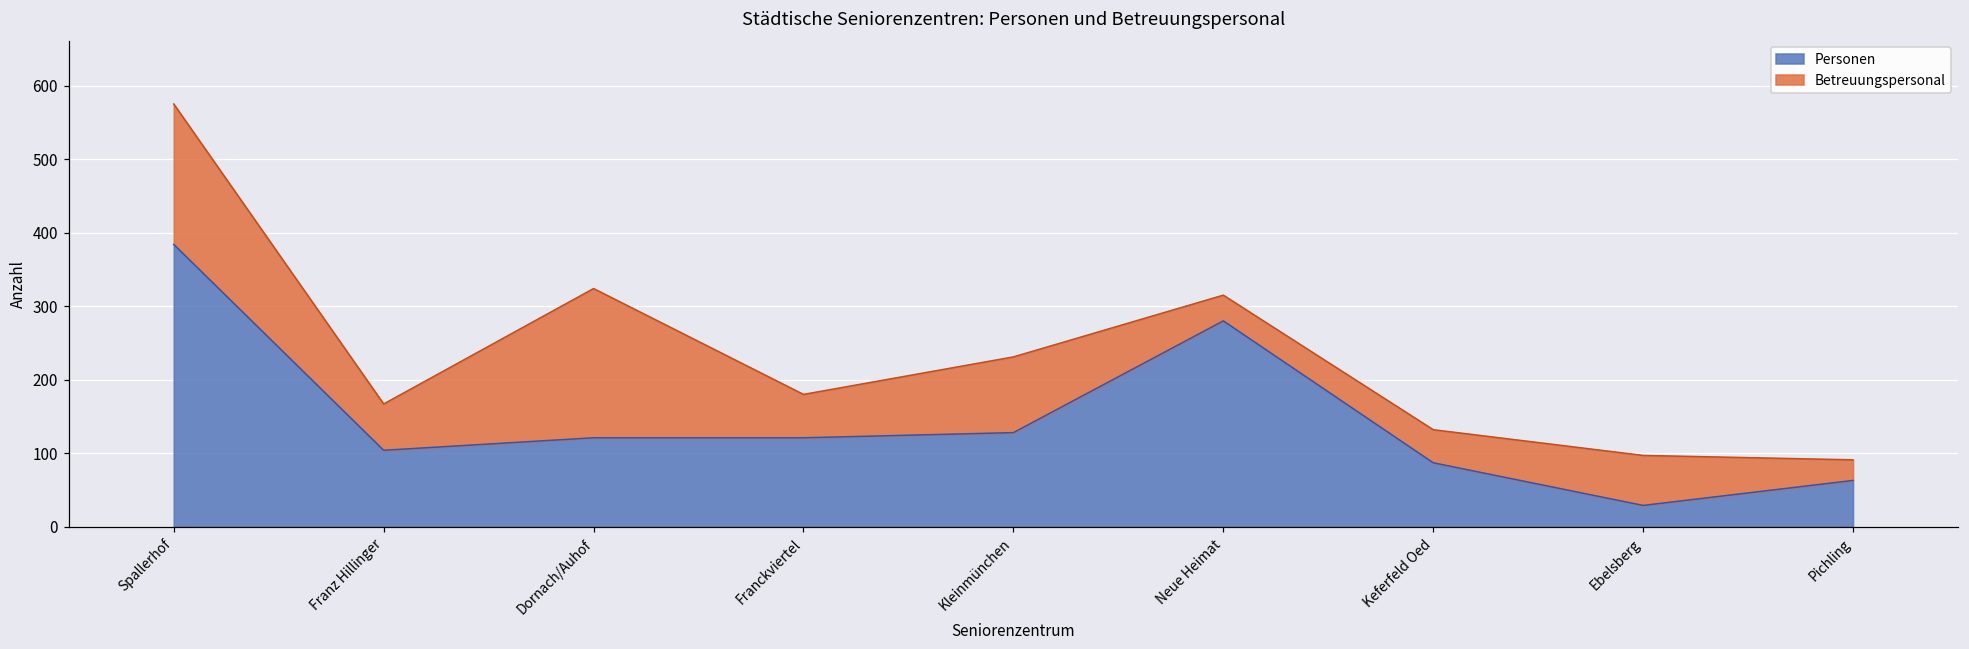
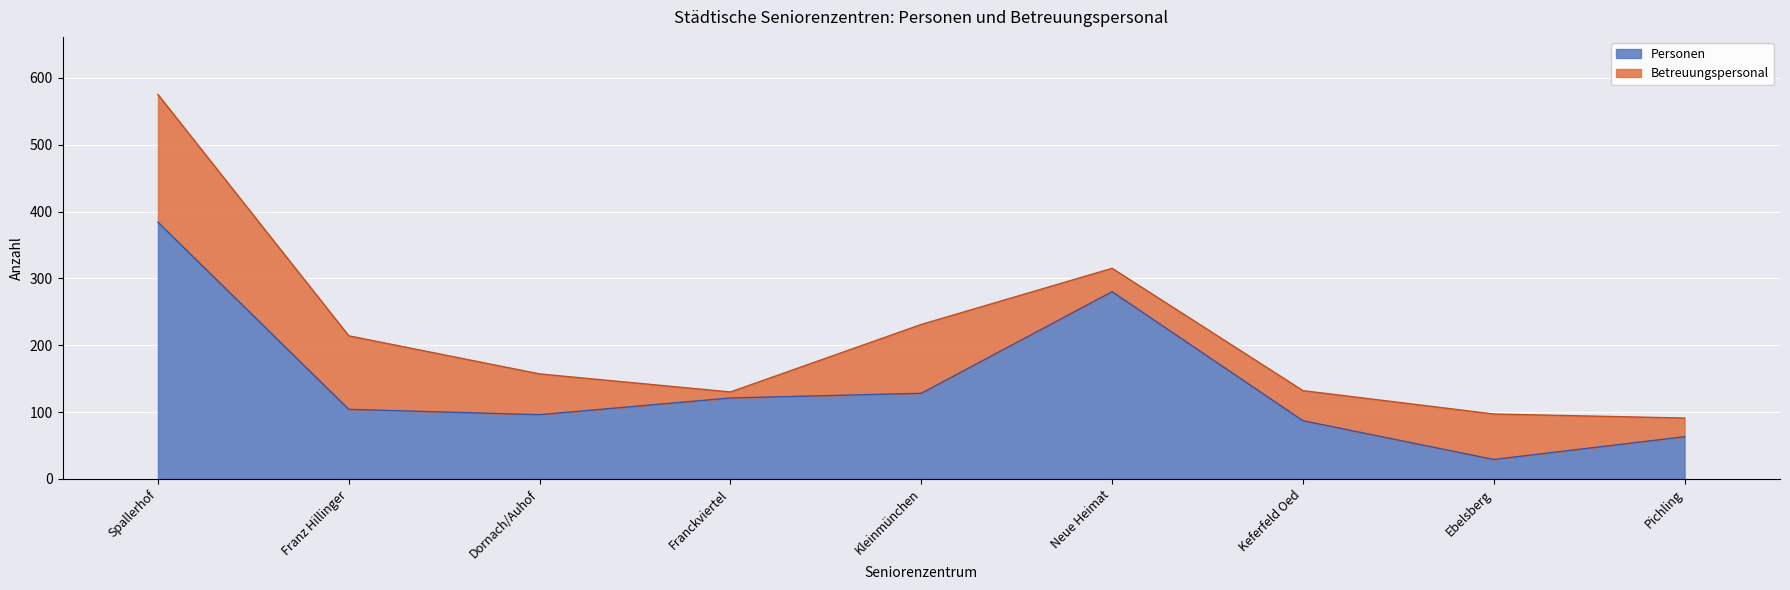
  {
    "Personen": {
      "Spallerhof": 380,
      "Franz Hillinger": 100,
-     "Dornach/Auhof": 120,
+     "Dornach/Auhof": 100,
      "Franckviertel": 120,
      "Kleinmünchen": 130,
      "Neue Heimat": 280,
      "Keferfeld Oed": 90,
      "Ebelsberg": 30,
      "Pichling": 60
    },
    "Betreuungspersonal": {
      "Spallerhof": 190,
-     "Franz Hillinger": 60,
-     "Dornach/Auhof": 200,
-     "Franckviertel": 60,
+     "Franz Hillinger": 110,
+     "Dornach/Auhof": 60,
+     "Franckviertel": 10,
      "Kleinmünchen": 100,
      "Neue Heimat": 40,
      "Keferfeld Oed": 50,
      "Ebelsberg": 70,
      "Pichling": 30
    }
  }
